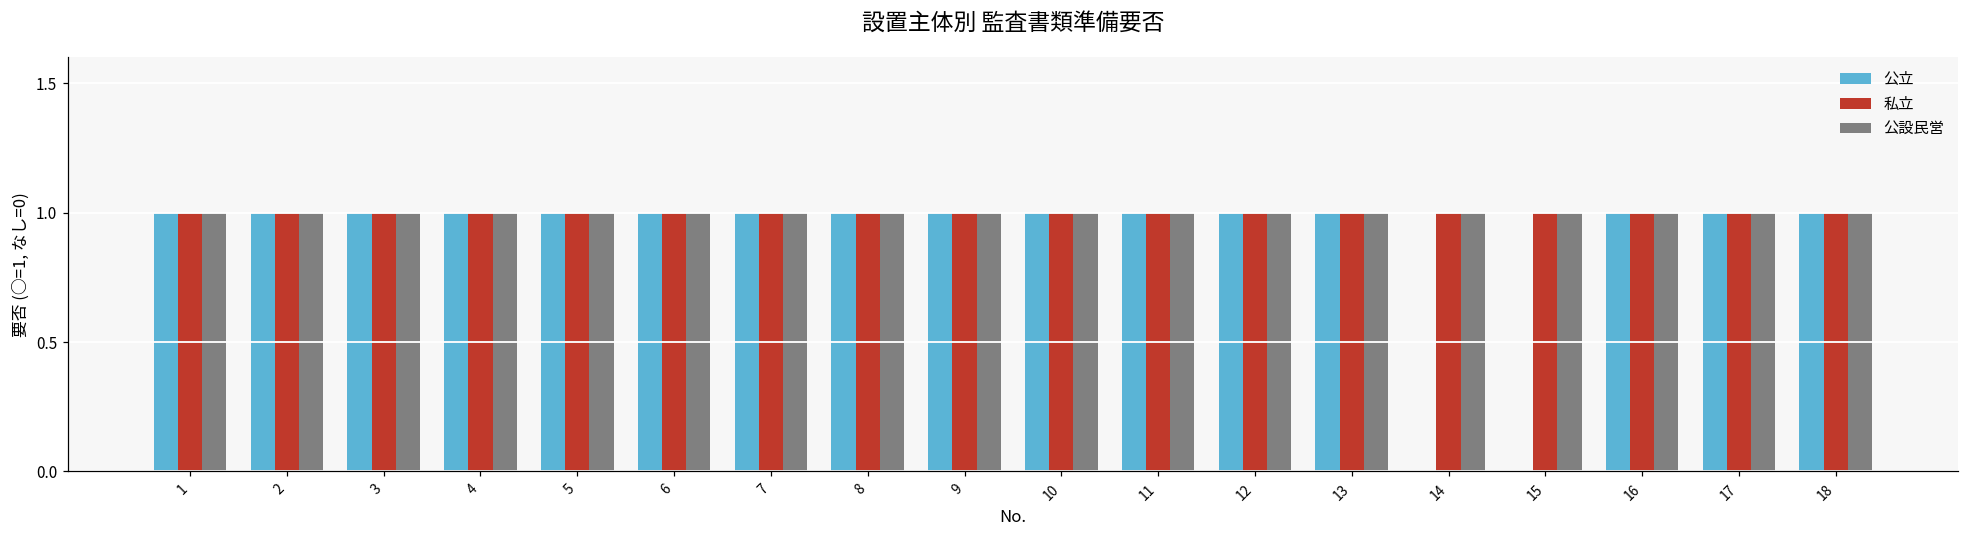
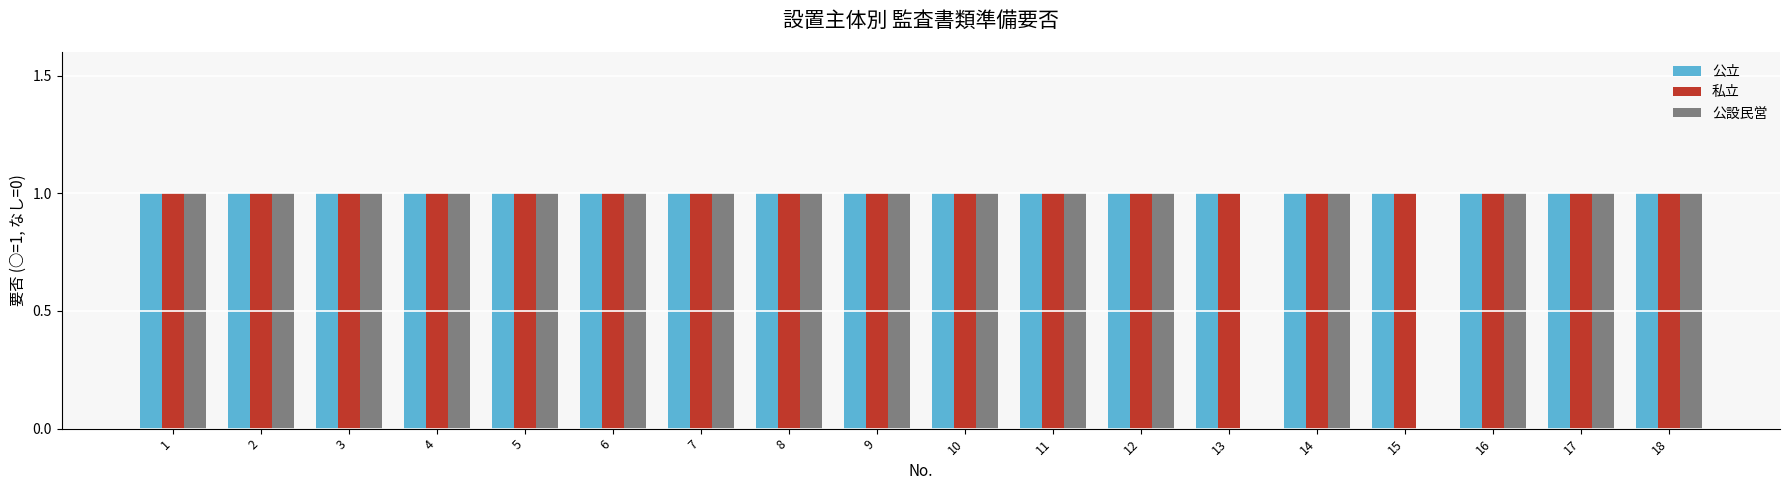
  {
    "公立": {
      "1": 1,
      "2": 1,
      "3": 1,
      "4": 1,
      "5": 1,
      "6": 1,
      "7": 1,
      "8": 1,
      "9": 1,
      "10": 1,
      "11": 1,
      "12": 1,
      "13": 1,
-     "14": 0,
-     "15": 0,
+     "14": 1,
+     "15": 1,
      "16": 1,
      "17": 1,
      "18": 1
    },
    "私立": {
      "1": 1,
      "2": 1,
      "3": 1,
      "4": 1,
      "5": 1,
      "6": 1,
      "7": 1,
      "8": 1,
      "9": 1,
      "10": 1,
      "11": 1,
      "12": 1,
      "13": 1,
      "14": 1,
      "15": 1,
      "16": 1,
      "17": 1,
      "18": 1
    },
    "公設民営": {
      "1": 1,
      "2": 1,
      "3": 1,
      "4": 1,
      "5": 1,
      "6": 1,
      "7": 1,
      "8": 1,
      "9": 1,
      "10": 1,
      "11": 1,
      "12": 1,
-     "13": 1,
+     "13": 0,
      "14": 1,
-     "15": 1,
+     "15": 0,
      "16": 1,
      "17": 1,
      "18": 1
    }
  }
